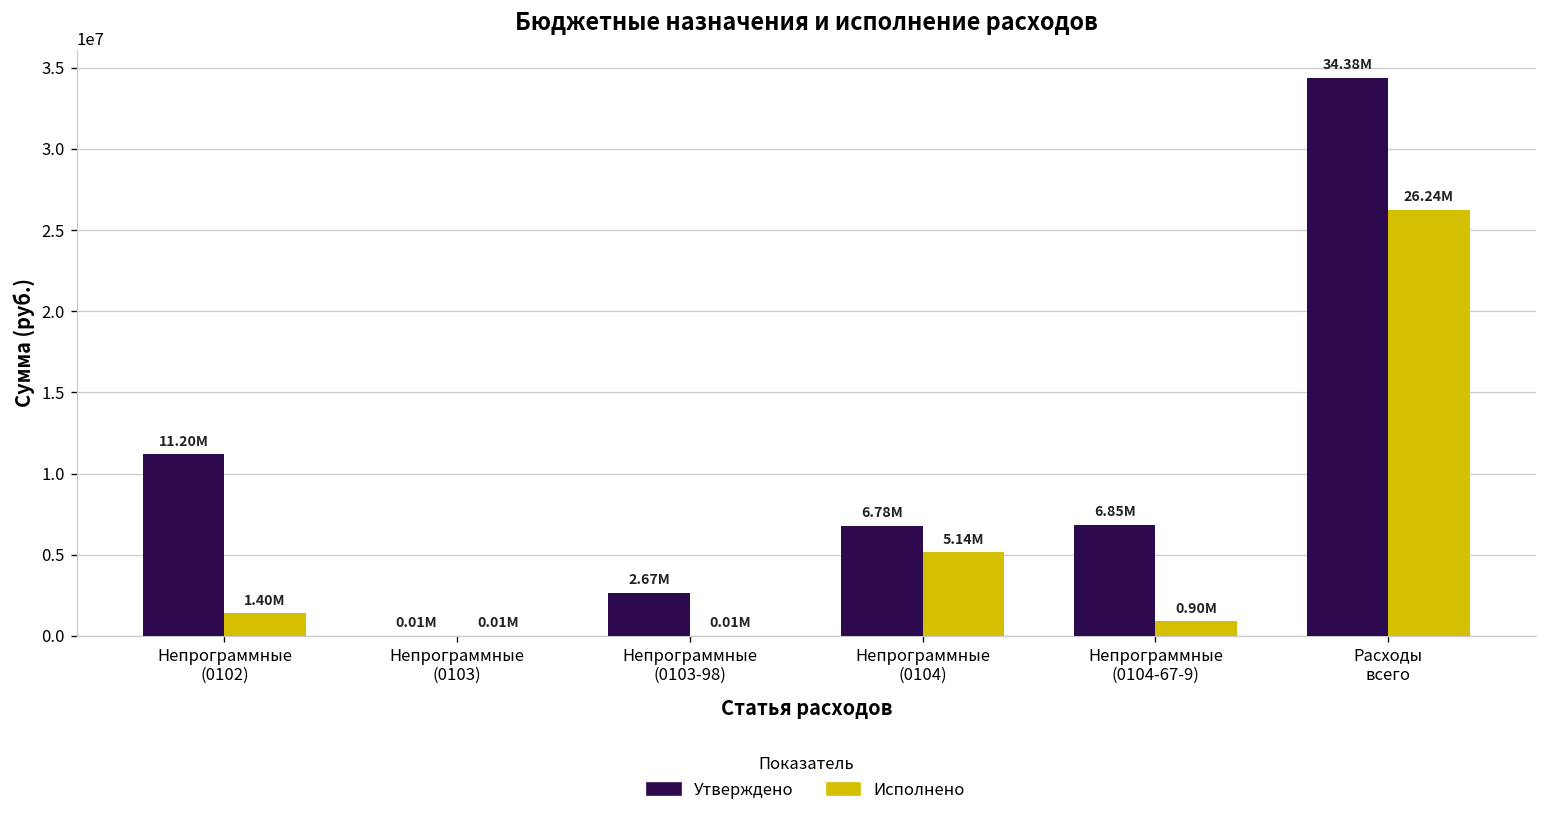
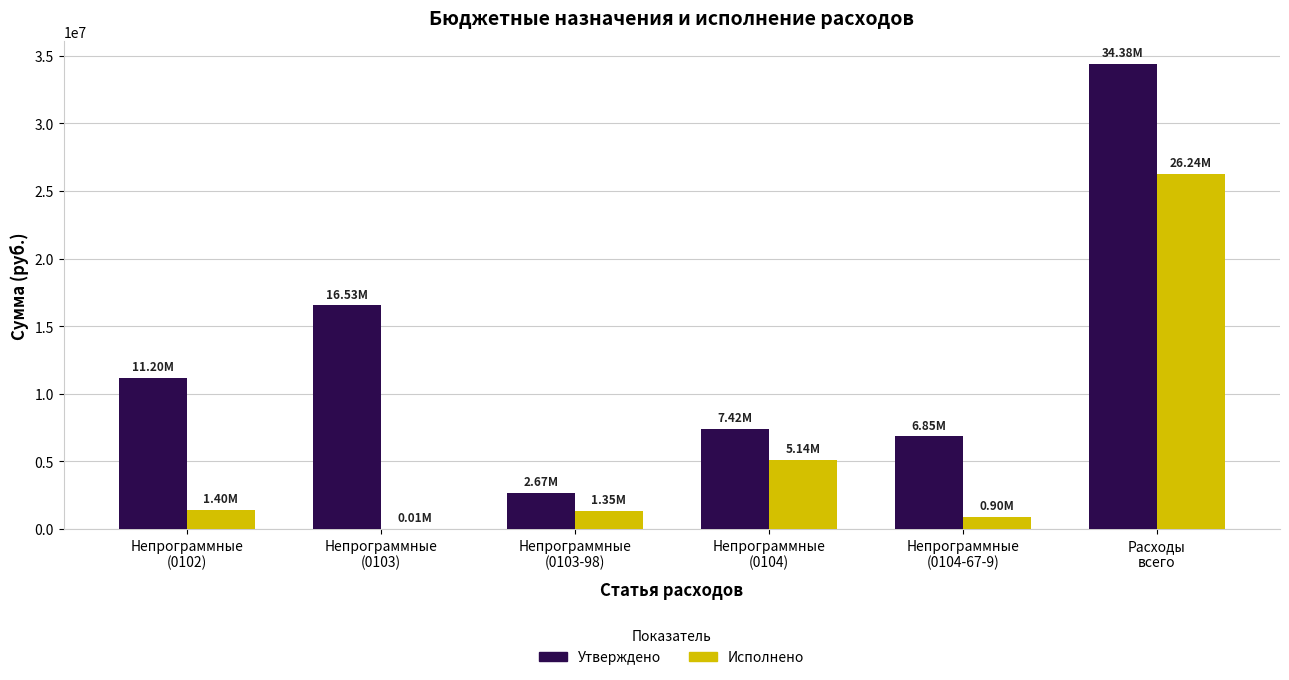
  {
    "Утверждено": {
      "Непрограммные (0102)": "11.20M",
-     "Непрограммные (0103)": "0.01M",
+     "Непрограммные (0103)": "16.53M",
      "Непрограммные (0103-98)": "2.67M",
-     "Непрограммные (0104)": "6.78M",
+     "Непрограммные (0104)": "7.42M",
      "Непрограммные (0104-67-9)": "6.85M",
      "Расходы всего": "34.38M"
    },
    "Исполнено": {
      "Непрограммные (0102)": "1.40M",
      "Непрограммные (0103)": "0.01M",
-     "Непрограммные (0103-98)": "0.01M",
+     "Непрограммные (0103-98)": "1.35M",
      "Непрограммные (0104)": "5.14M",
      "Непрограммные (0104-67-9)": "0.90M",
      "Расходы всего": "26.24M"
    }
  }
